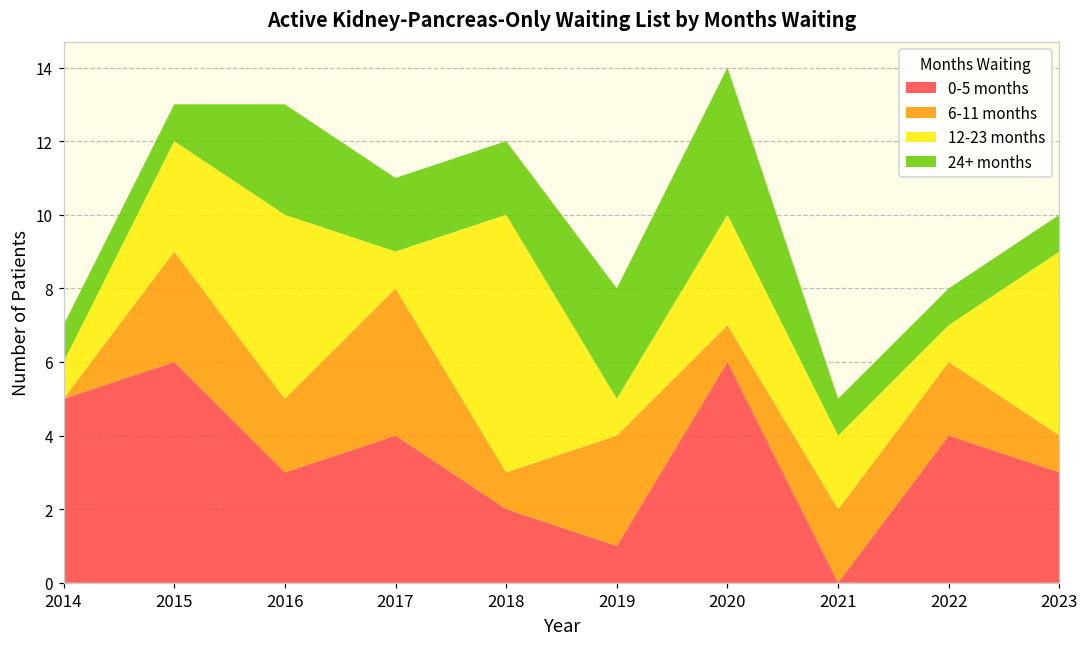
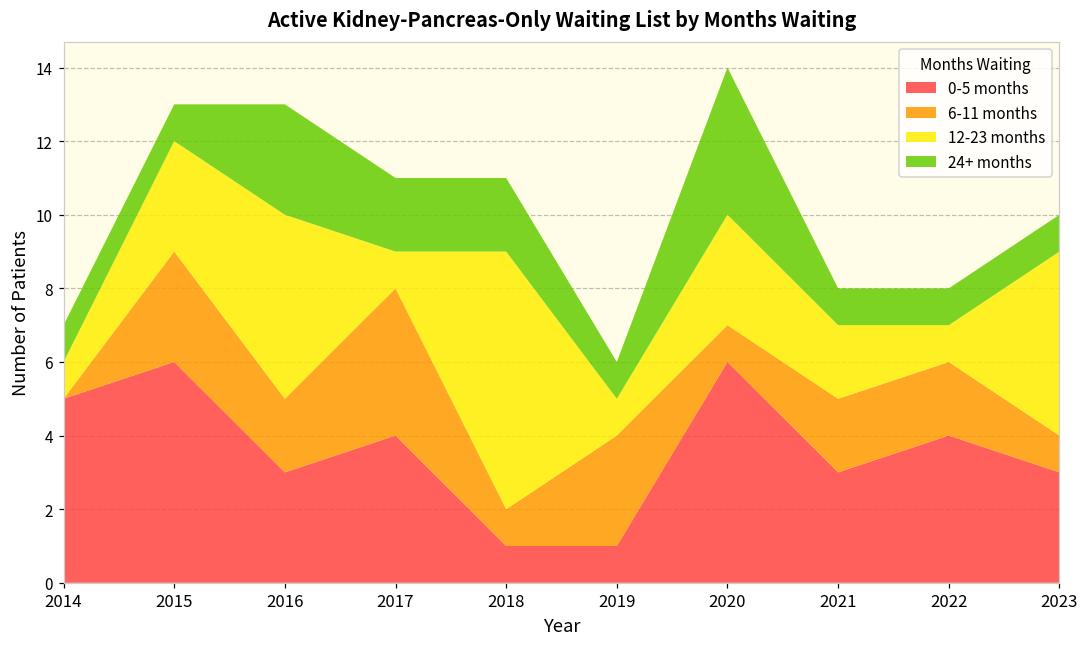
  {
    "0-5 months": {
      "2015": 6,
      "2016": 3,
      "2017": 4,
-     "2018": 2,
+     "2018": 1,
      "2019": 1,
      "2020": 6,
-     "2021": 0,
+     "2021": 3,
      "2022": 4,
      "2023": 3
    },
    "6-11 months": {
      "2015": 3,
      "2016": 2,
      "2017": 4,
      "2018": 1,
      "2019": 3,
      "2020": 1,
      "2021": 2,
      "2022": 2,
      "2023": 1
    },
    "12-23 months": {
      "2014": 1,
      "2015": 3,
      "2016": 5,
      "2017": 1,
      "2018": 7,
      "2019": 1,
      "2020": 3,
      "2021": 2,
      "2022": 1,
      "2023": 5
    },
    "24+ months": {
      "2014": 1,
      "2015": 1,
      "2016": 3,
      "2017": 2,
      "2018": 2,
-     "2019": 3,
+     "2019": 1,
      "2020": 4,
      "2021": 1,
      "2022": 1,
      "2023": 1
    }
  }
